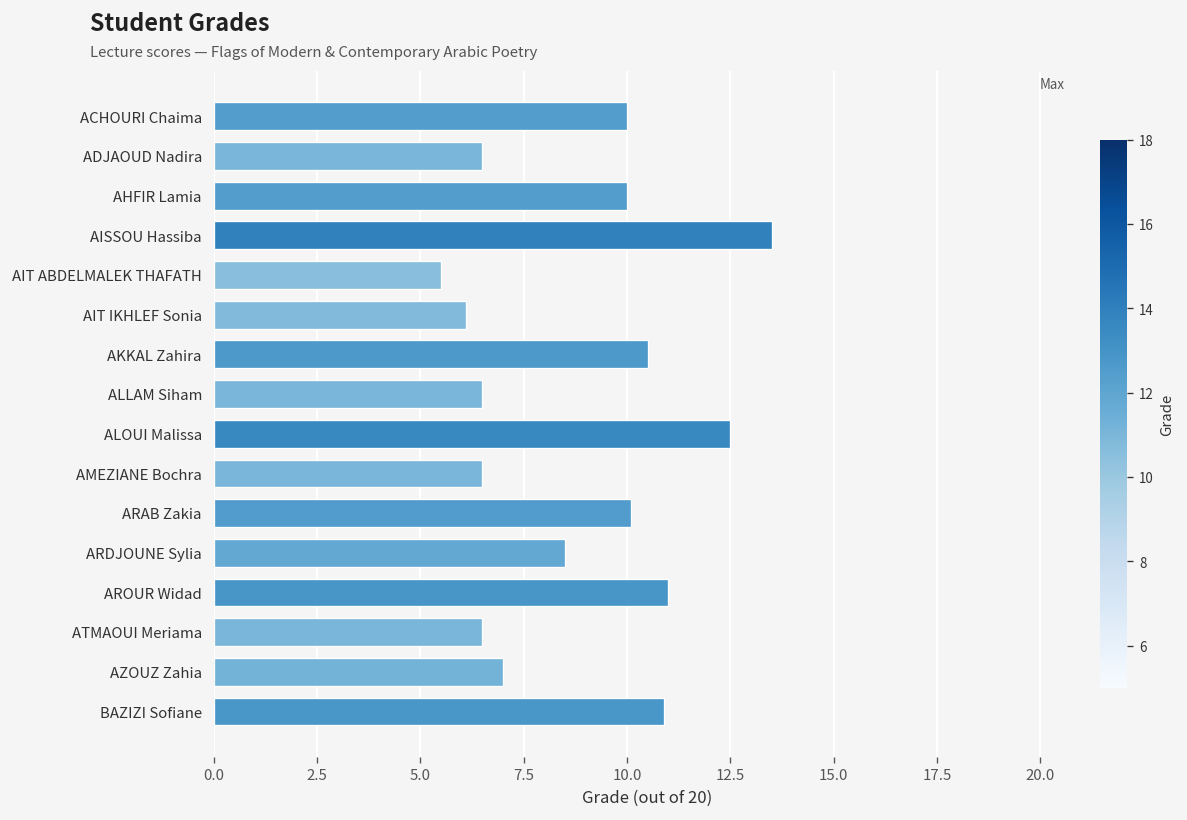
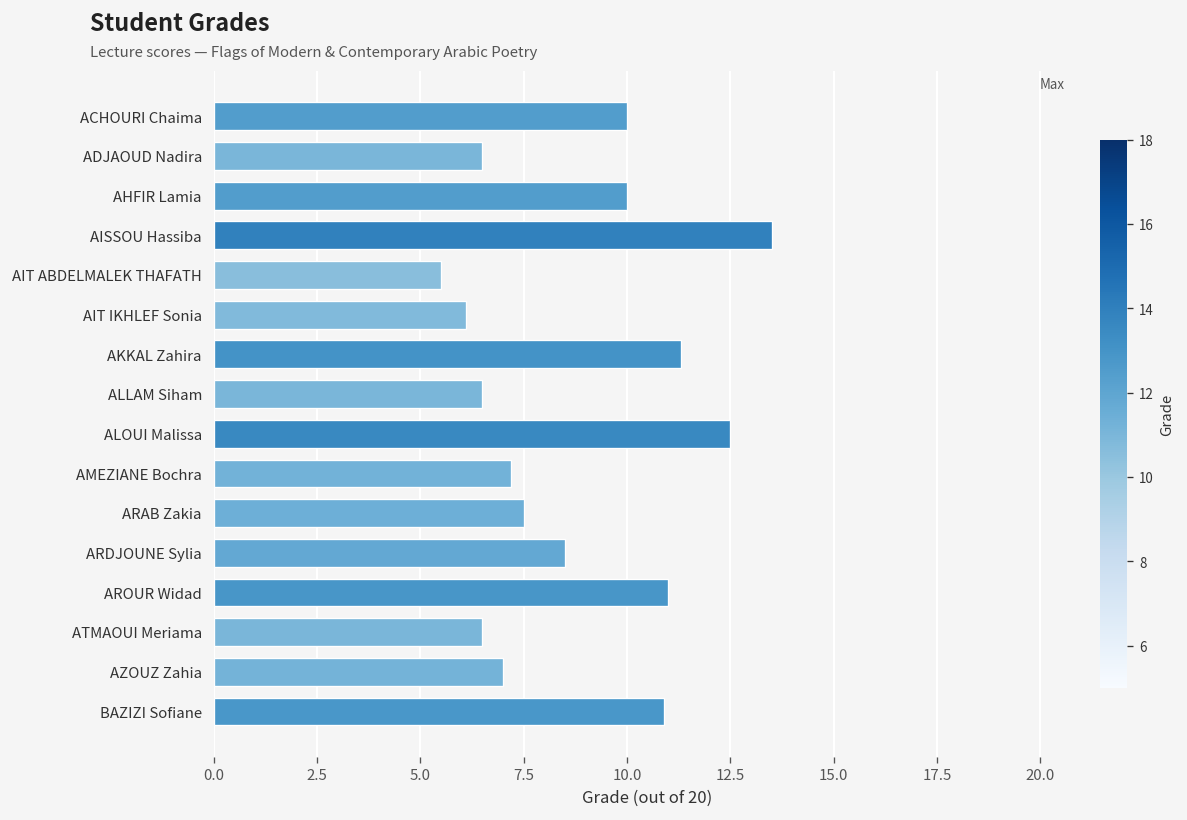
  {
    "ACHOURI Chaima": 10.0,
    "ADJAOUD Nadira": 6.5,
    "AHFIR Lamia": 10.0,
    "AISSOU Hassiba": 13.5,
    "AIT ABDELMALEK THAFATH": 5.5,
    "AIT IKHLEF Sonia": 6.1,
-   "AKKAL Zahira": 10.5,
+   "AKKAL Zahira": 11.3,
    "ALLAM Siham": 6.5,
    "ALOUI Malissa": 12.5,
-   "AMEZIANE Bochra": 6.5,
-   "ARAB Zakia": 10.1,
+   "AMEZIANE Bochra": 7.2,
+   "ARAB Zakia": 7.5,
    "ARDJOUNE Sylia": 8.5,
    "AROUR Widad": 11.0,
    "ATMAOUI Meriama": 6.5,
    "AZOUZ Zahia": 7.0,
    "BAZIZI Sofiane": 10.9
  }
